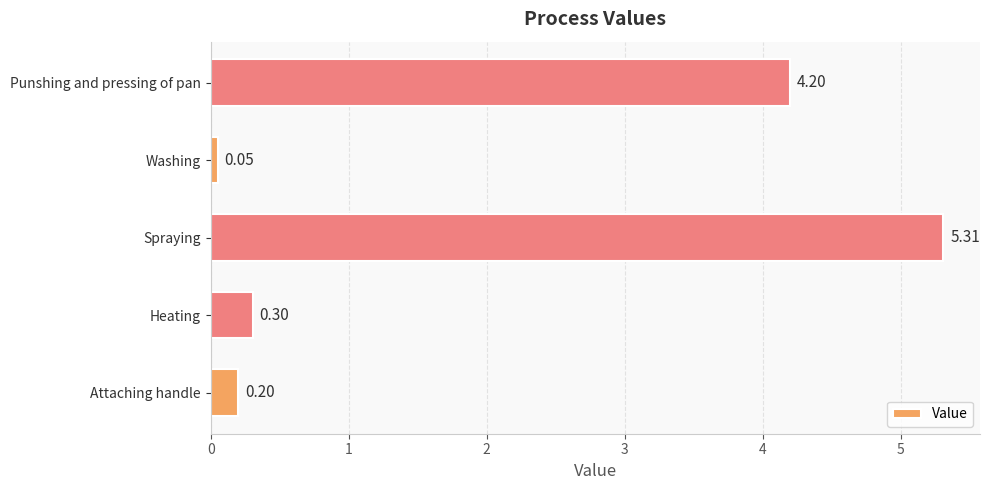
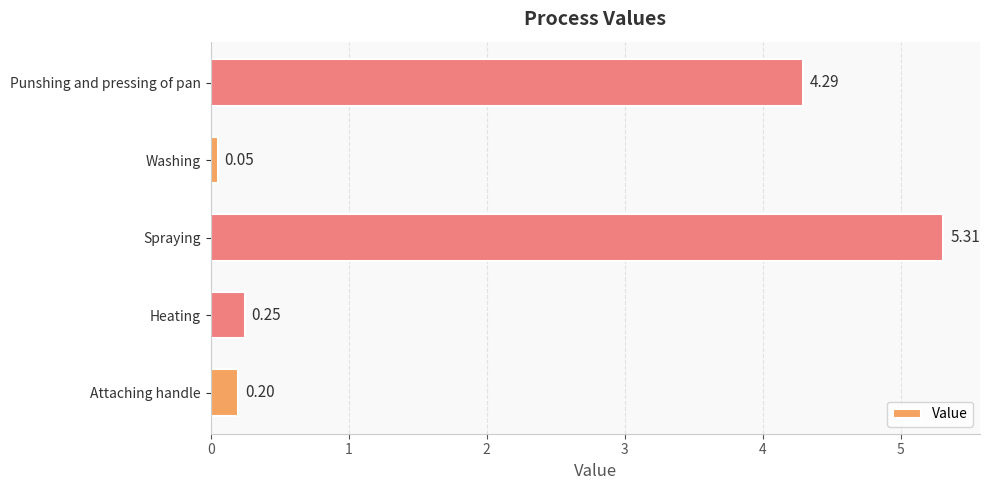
  {
-   "Punshing and pressing of pan": 4.20,
+   "Punshing and pressing of pan": 4.29,
    "Washing": 0.05,
    "Spraying": 5.31,
-   "Heating": 0.30,
+   "Heating": 0.25,
    "Attaching handle": 0.20
  }
